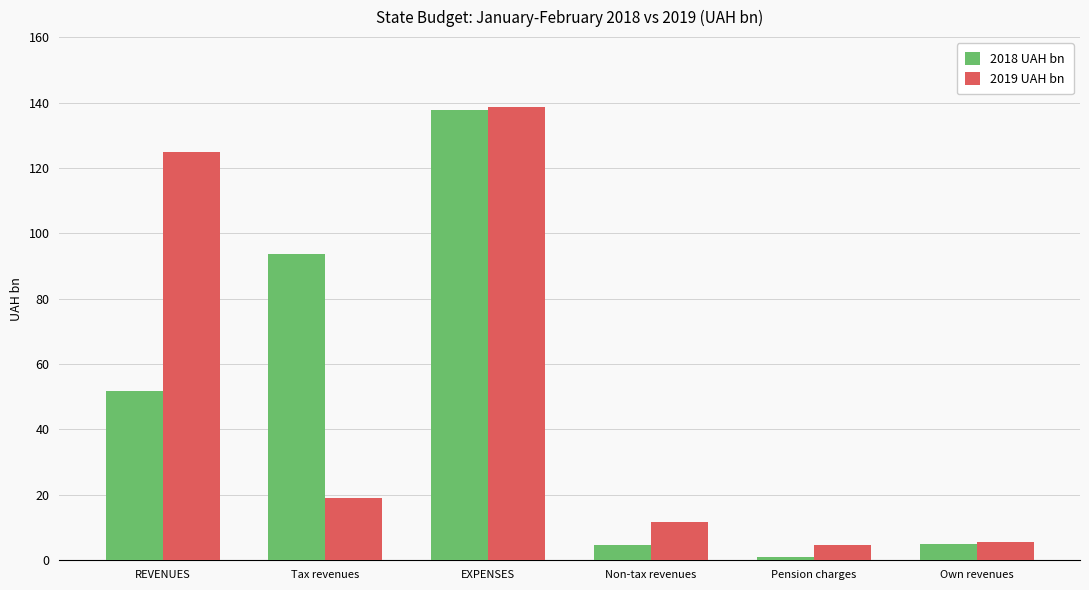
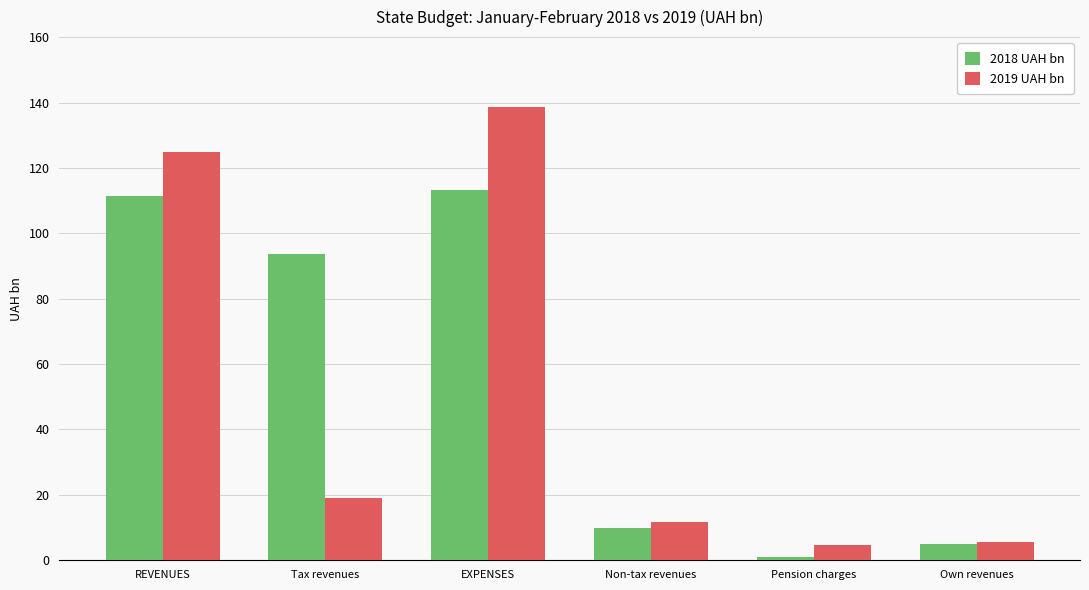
  {
    "2018 UAH bn": {
-     "REVENUES": 52,
+     "REVENUES": 111,
      "Tax revenues": 94,
-     "EXPENSES": 138,
-     "Non-tax revenues": 5,
+     "EXPENSES": 113,
+     "Non-tax revenues": 10,
      "Pension charges": 1,
      "Own revenues": 5
    },
    "2019 UAH bn": {
      "REVENUES": 125,
      "Tax revenues": 19,
      "EXPENSES": 138,
      "Non-tax revenues": 12,
      "Pension charges": 5,
      "Own revenues": 6
    }
  }
